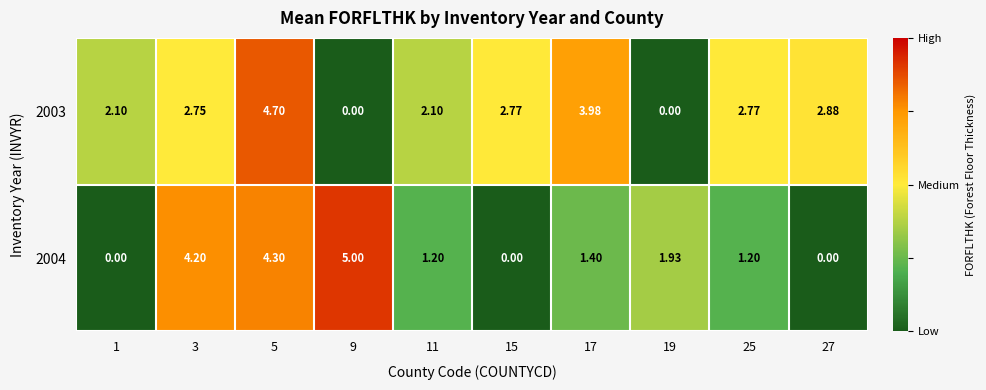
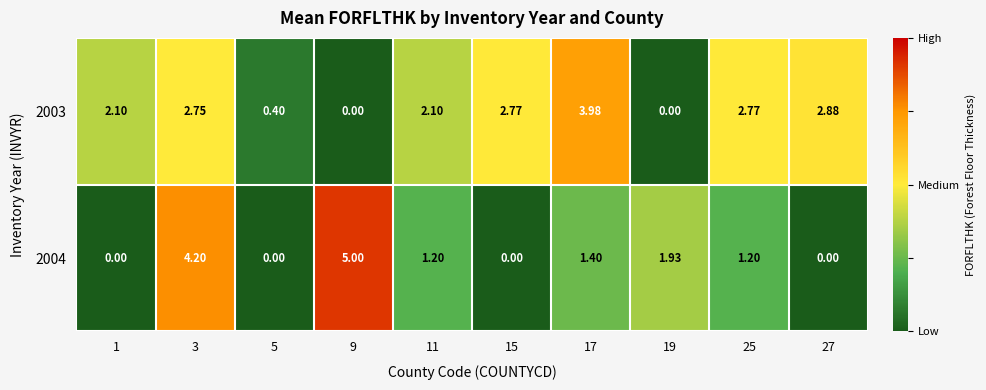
  {
    "2003": {
      "1": 2.10,
      "3": 2.75,
-     "5": 4.70,
+     "5": 0.40,
      "9": 0.00,
      "11": 2.10,
      "15": 2.77,
      "17": 3.98,
      "19": 0.00,
      "25": 2.77,
      "27": 2.88
    },
    "2004": {
      "1": 0.00,
      "3": 4.20,
-     "5": 4.30,
+     "5": 0.00,
      "9": 5.00,
      "11": 1.20,
      "15": 0.00,
      "17": 1.40,
      "19": 1.93,
      "25": 1.20,
      "27": 0.00
    }
  }
